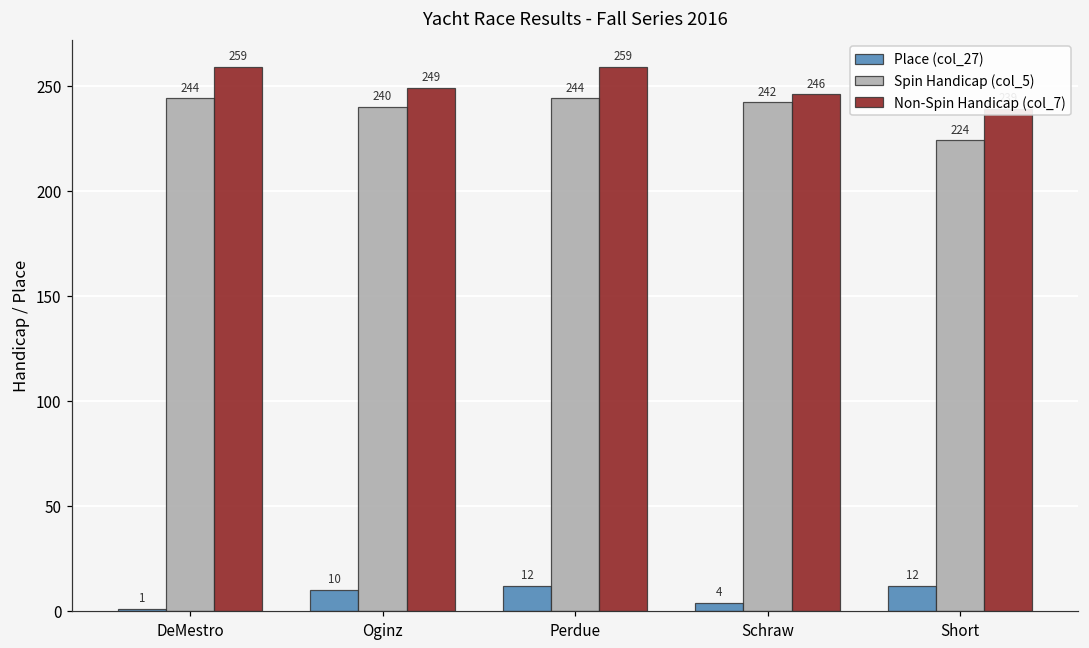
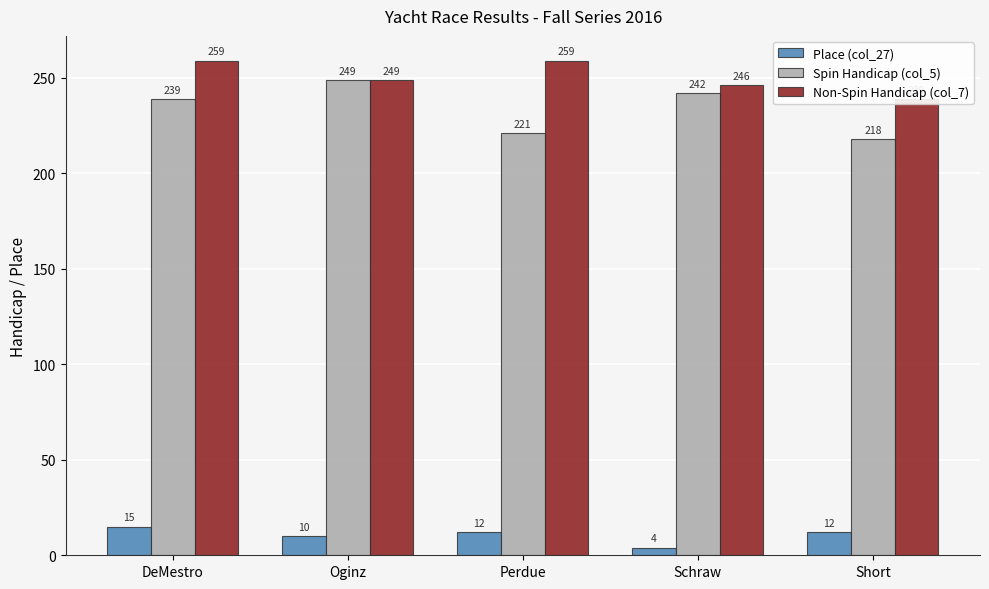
  {
    "Place (col_27)": {
-     "DeMestro": 1,
+     "DeMestro": 15,
      "Oginz": 10,
      "Perdue": 12,
      "Schraw": 4,
      "Short": 12
    },
    "Spin Handicap (col_5)": {
-     "DeMestro": 244,
-     "Oginz": 240,
-     "Perdue": 244,
+     "DeMestro": 239,
+     "Oginz": 249,
+     "Perdue": 221,
      "Schraw": 242,
-     "Short": 224
+     "Short": 218
    },
    "Non-Spin Handicap (col_7)": {
      "DeMestro": 259,
      "Oginz": 249,
      "Perdue": 259,
      "Schraw": 246
    }
  }
